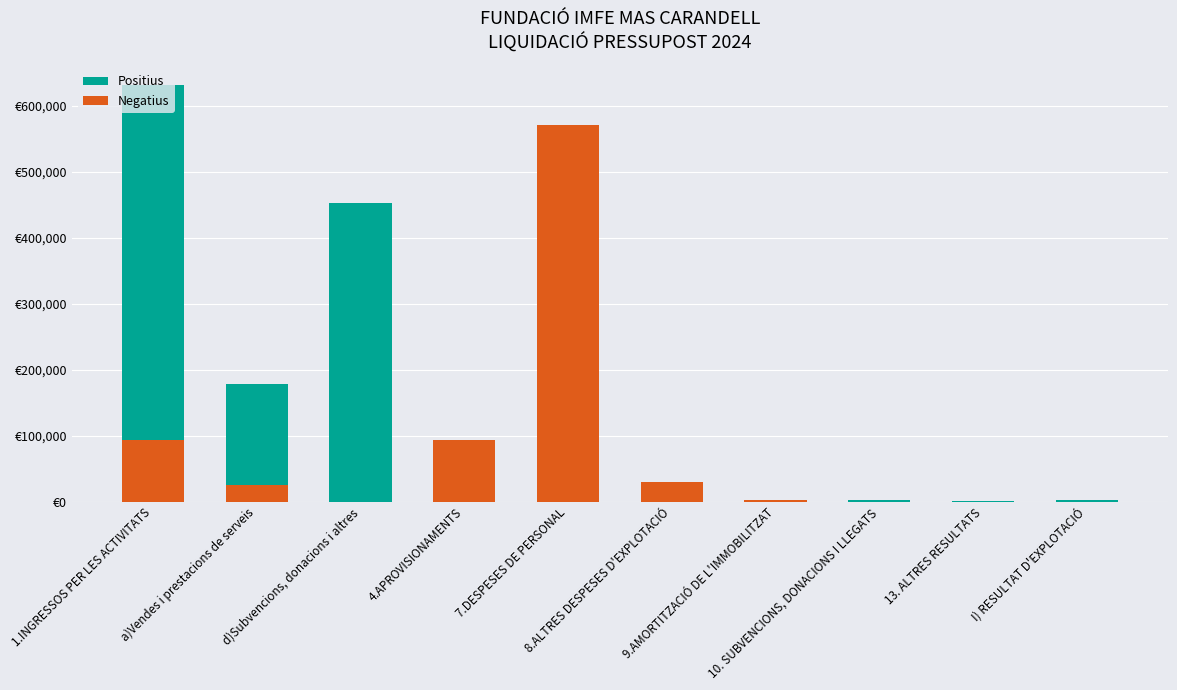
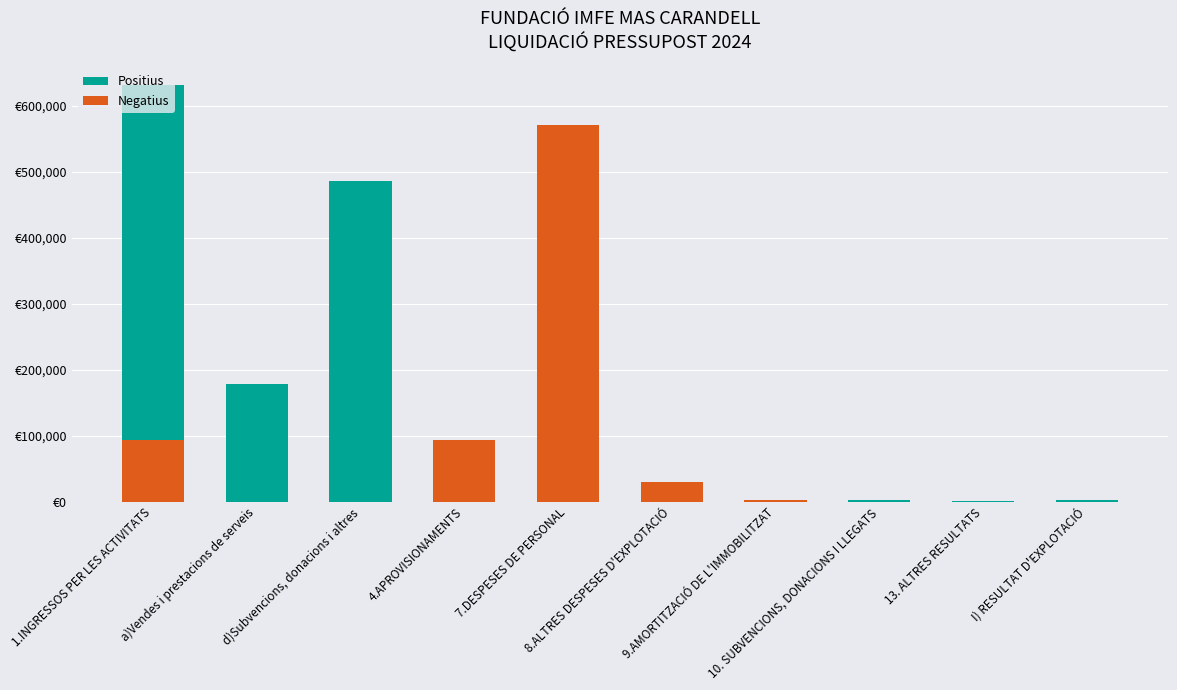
  {
    "Positius": {
      "a)Vendes i prestacions de serveis": "€180,000",
-     "d)Subvencions, donacions i altres": "€450,000",
+     "d)Subvencions, donacions i altres": "€490,000",
      "4.APROVISIONAMENTS": "€0",
      "7.DESPESES DE PERSONAL": "€0",
      "8.ALTRES DESPESES D'EXPLOTACIÓ": "€0",
      "9.AMORTITZACIÓ DE L'IMMOBILITZAT": "€0"
    },
    "Negatius": {
-     "a)Vendes i prestacions de serveis": "€30,000",
+     "a)Vendes i prestacions de serveis": "€0",
      "d)Subvencions, donacions i altres": "€0",
      "4.APROVISIONAMENTS": "€90,000",
      "7.DESPESES DE PERSONAL": "€570,000",
      "8.ALTRES DESPESES D'EXPLOTACIÓ": "€30,000",
      "10. SUBVENCIONS, DONACIONS I LLEGATS": "€0",
      "13. ALTRES RESULTATS": "€0",
      "I) RESULTAT D'EXPLOTACIÓ": "€0"
    }
  }
